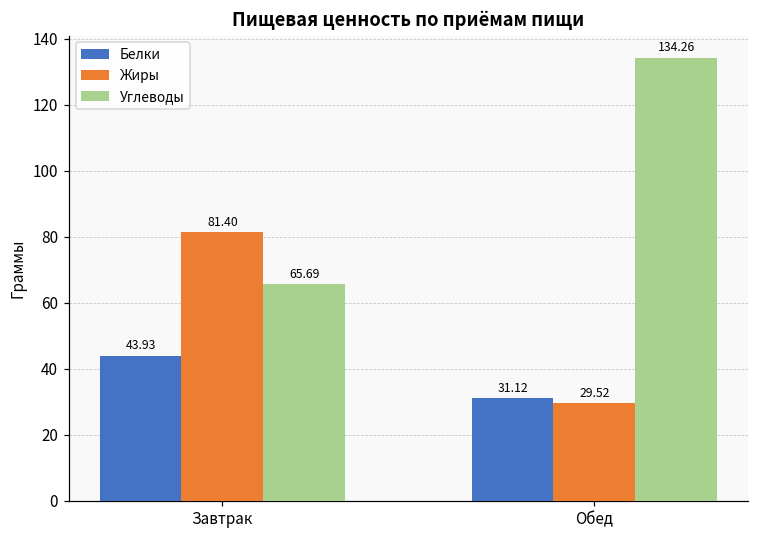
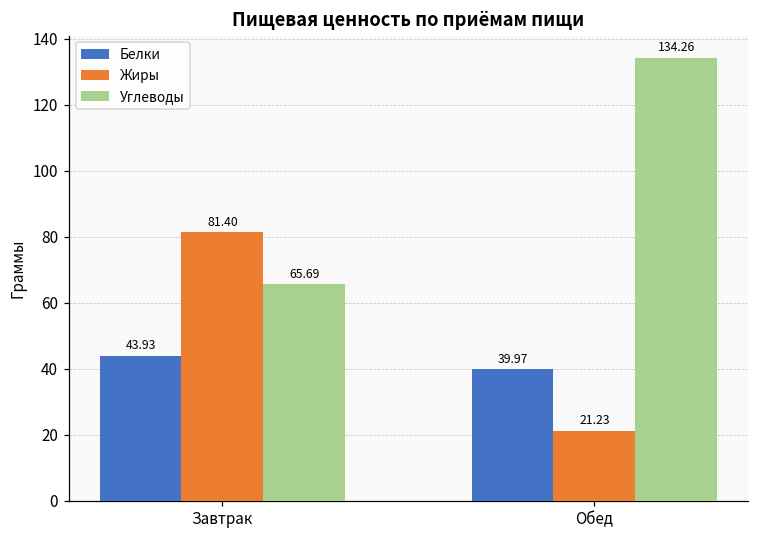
  {
    "Белки": {
      "Завтрак": 43.93,
-     "Обед": 31.12
+     "Обед": 39.97
    },
    "Жиры": {
      "Завтрак": 81.40,
-     "Обед": 29.52
+     "Обед": 21.23
    },
    "Углеводы": {
      "Завтрак": 65.69,
      "Обед": 134.26
    }
  }
